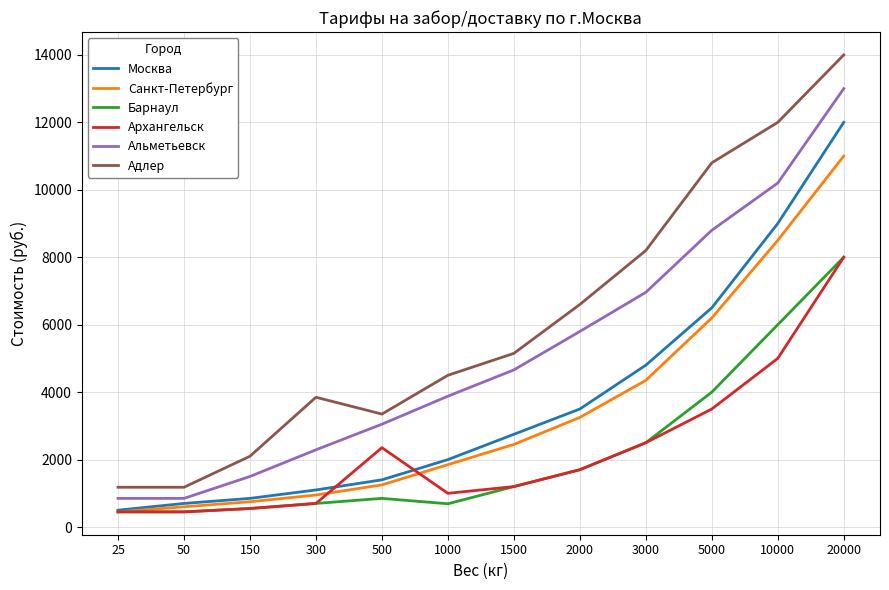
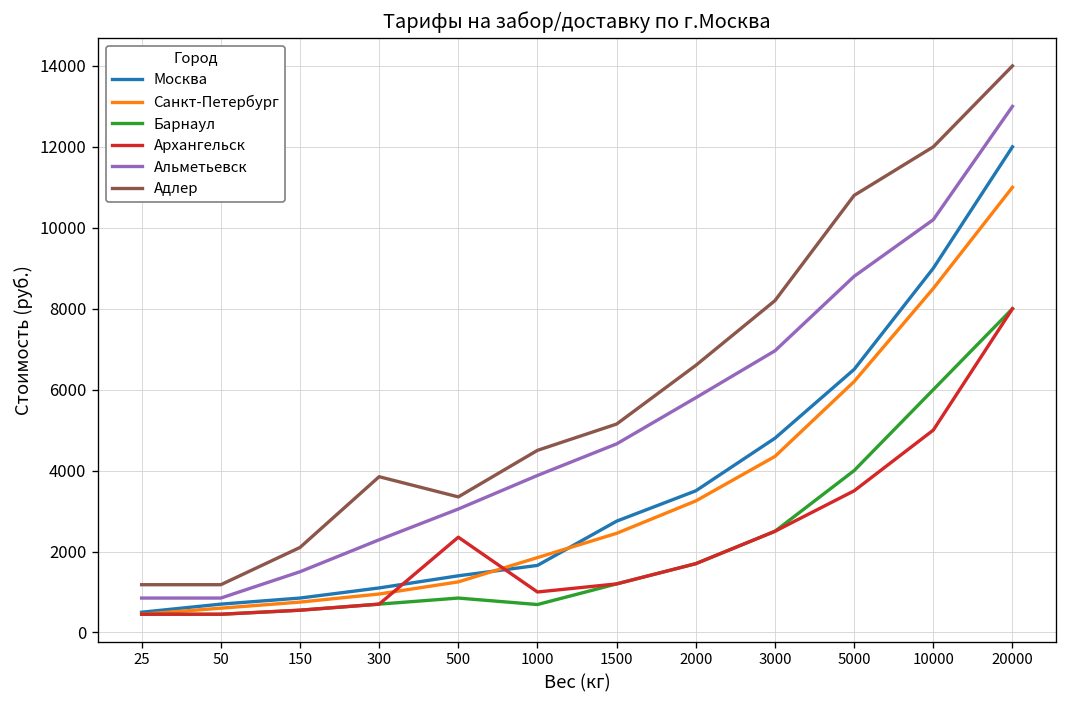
  {
    "Москва": {
      "50": 700,
      "150": 900,
      "300": 1100,
      "500": 1400,
-     "1000": 2000,
+     "1000": 1700,
      "1500": 2800,
      "2000": 3500,
      "3000": 4800,
      "5000": 6500,
      "10000": 9000,
      "20000": 12000
    },
    "Санкт-Петербург": {
      "50": 600,
      "150": 800,
      "300": 1000,
      "500": 1300,
      "1000": 1900,
      "1500": 2500,
      "2000": 3300,
      "3000": 4400,
      "5000": 6200,
      "10000": 8500,
      "20000": 11000
    },
    "Барнаул": {
      "500": 900,
      "1000": 700,
      "5000": 4000,
      "10000": 6000
    },
    "Архангельск": {
      "500": 2400,
      "1000": 1000,
      "5000": 3500,
      "10000": 5000
    },
    "Альметьевск": {
      "25": 900,
      "50": 900,
      "150": 1500,
      "300": 2300,
      "500": 3100,
      "1000": 3900,
      "1500": 4700,
      "2000": 5800,
      "3000": 7000,
      "5000": 8800,
      "10000": 10200,
      "20000": 13000
    },
    "Адлер": {
      "25": 1200,
      "50": 1200,
      "150": 2100,
      "300": 3800,
      "500": 3400,
      "1000": 4500,
      "1500": 5200,
      "2000": 6600,
      "3000": 8200,
      "5000": 10800,
      "10000": 12000,
      "20000": 14000
    }
  }
